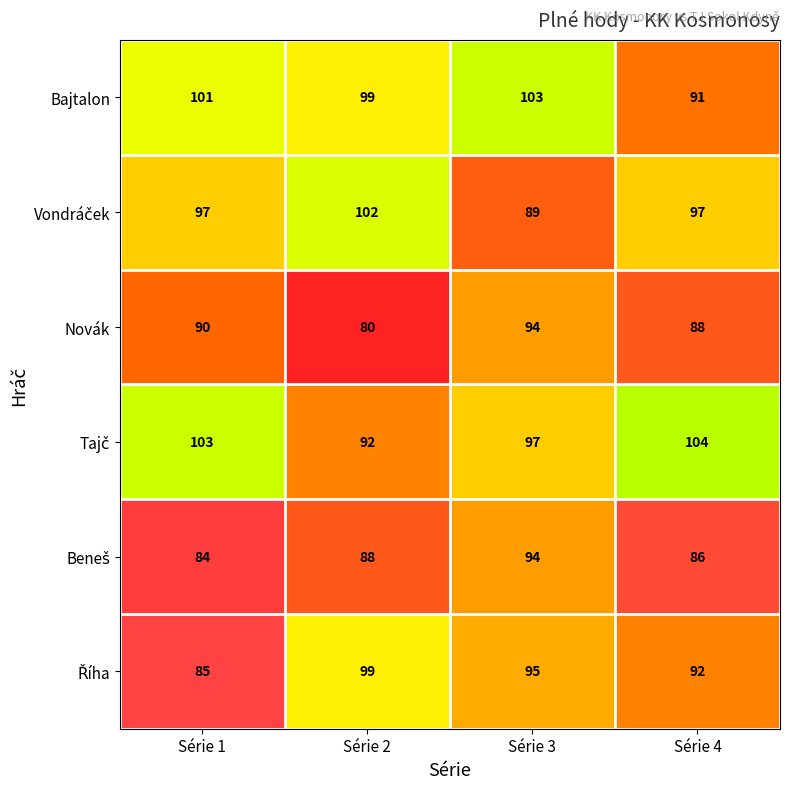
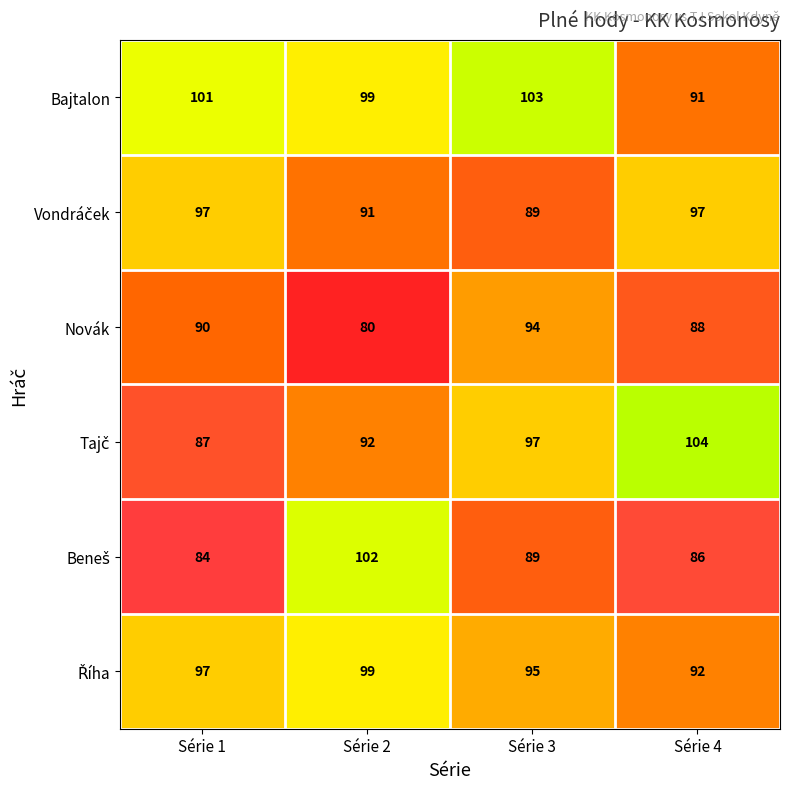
  {
    "Bajtalon": {
      "Série 1": 101,
      "Série 2": 99,
      "Série 3": 103,
      "Série 4": 91
    },
    "Vondráček": {
      "Série 1": 97,
-     "Série 2": 102,
+     "Série 2": 91,
      "Série 3": 89,
      "Série 4": 97
    },
    "Novák": {
      "Série 1": 90,
      "Série 2": 80,
      "Série 3": 94,
      "Série 4": 88
    },
    "Tajč": {
-     "Série 1": 103,
+     "Série 1": 87,
      "Série 2": 92,
      "Série 3": 97,
      "Série 4": 104
    },
    "Beneš": {
      "Série 1": 84,
-     "Série 2": 88,
-     "Série 3": 94,
+     "Série 2": 102,
+     "Série 3": 89,
      "Série 4": 86
    },
    "Říha": {
-     "Série 1": 85,
+     "Série 1": 97,
      "Série 2": 99,
      "Série 3": 95,
      "Série 4": 92
    }
  }
